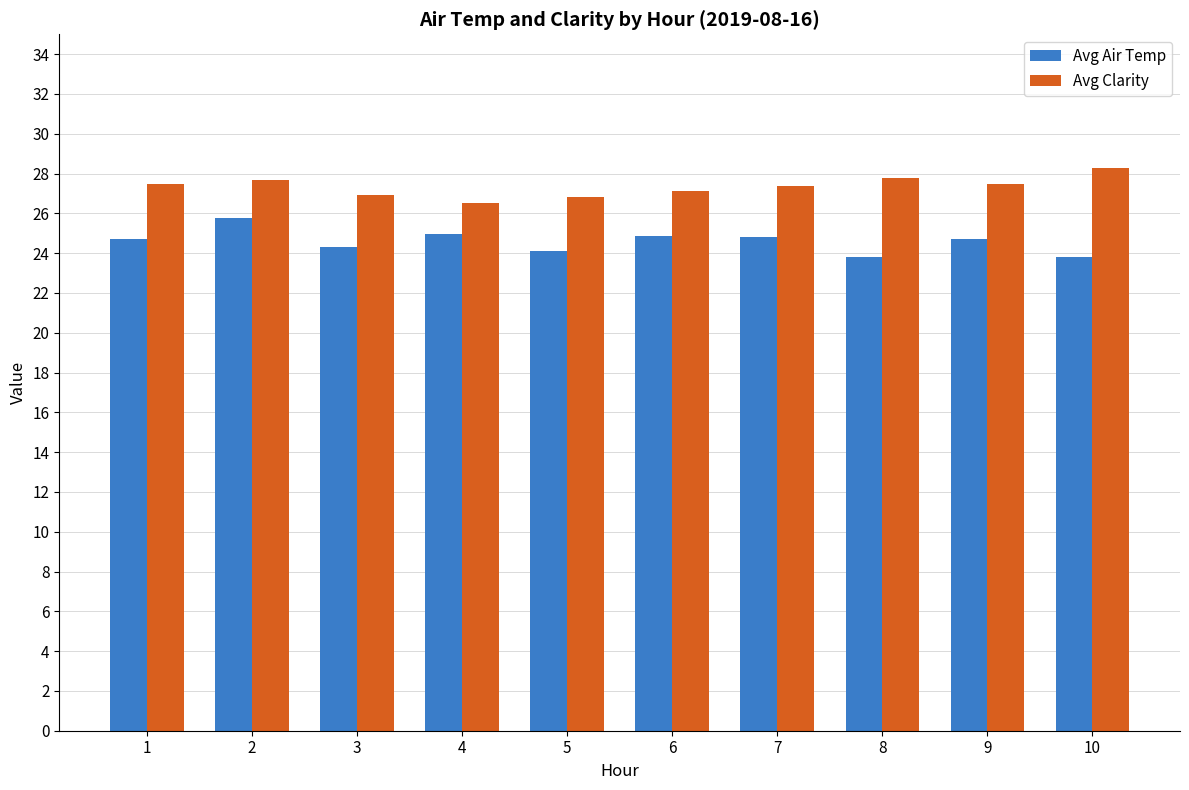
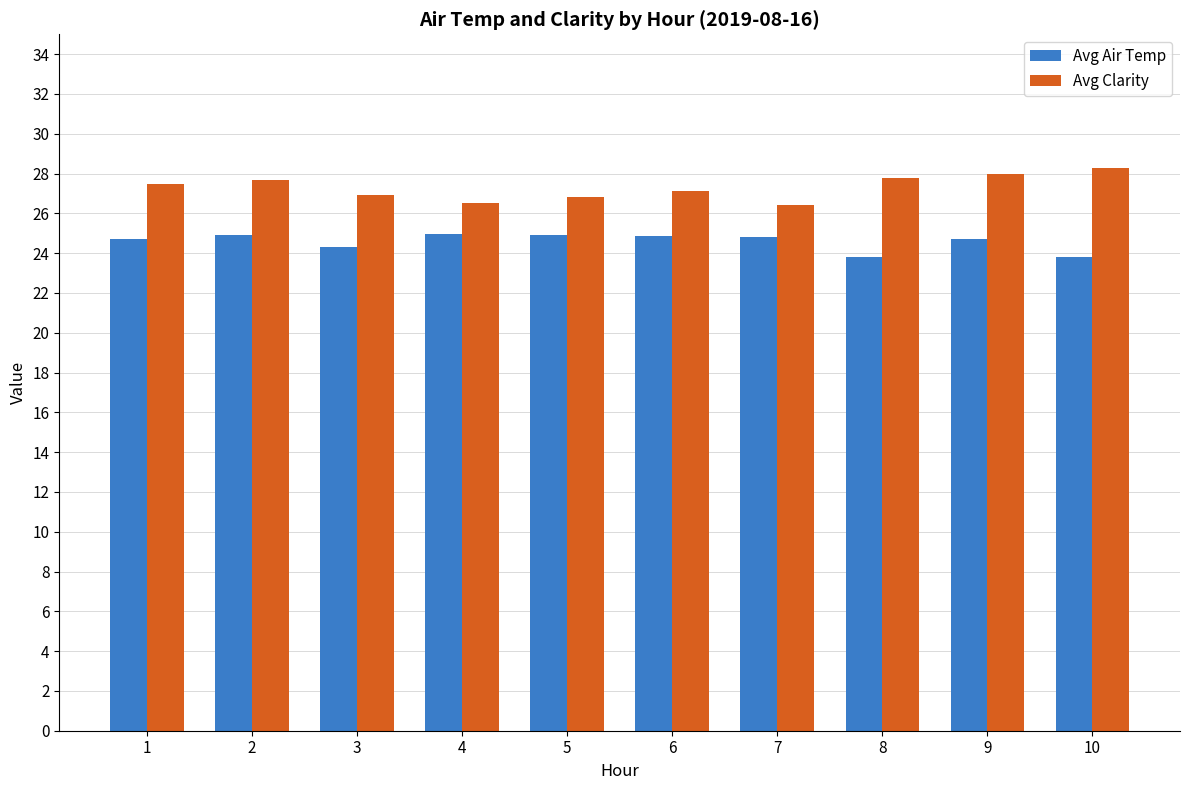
  {
    "Avg Air Temp": {
      "1": 24.7,
-     "2": 25.8,
+     "2": 24.9,
      "3": 24.3,
      "4": 25.0,
-     "5": 24.1,
+     "5": 24.9,
      "6": 24.9,
      "7": 24.8,
      "8": 23.8,
      "9": 24.7,
      "10": 23.8
    },
    "Avg Clarity": {
      "1": 27.5,
      "2": 27.7,
      "3": 26.9,
      "4": 26.5,
      "5": 26.8,
      "6": 27.1,
-     "7": 27.4,
+     "7": 26.4,
      "8": 27.8,
-     "9": 27.5,
+     "9": 28.0,
      "10": 28.3
    }
  }
